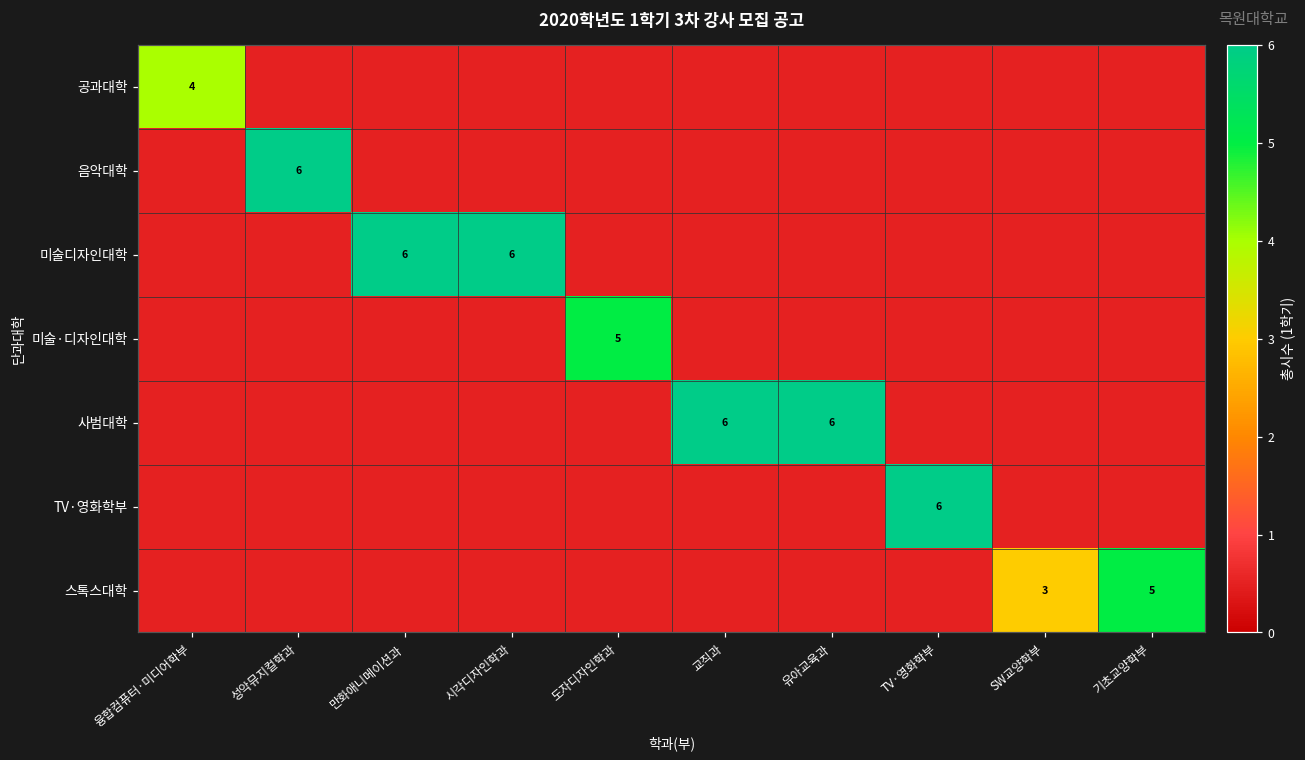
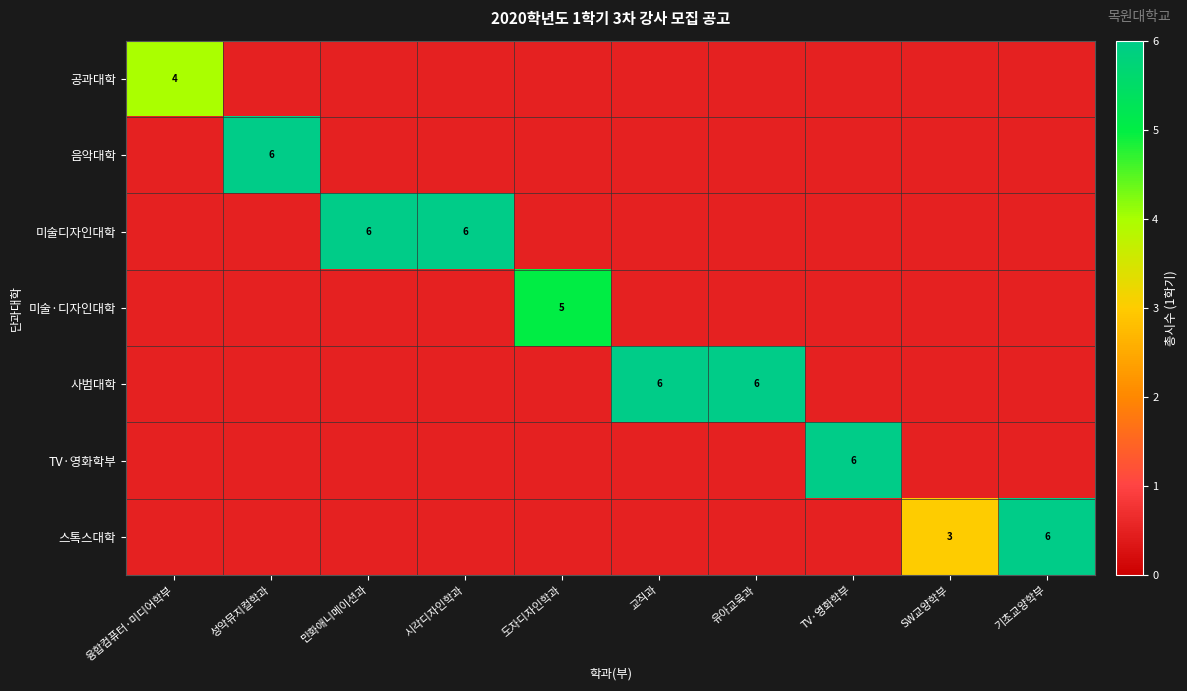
  {
    "공과대학": {
      "융합컴퓨터·미디어학부": 4
    },
    "음악대학": {
      "성악뮤지컬학과": 6
    },
    "미술디자인대학": {
      "만화애니메이션과": 6,
      "시각디자인학과": 6
    },
    "미술·디자인대학": {
      "도자디자인학과": 5
    },
    "사범대학": {
      "교직과": 6,
      "유아교육과": 6
    },
    "TV·영화학부": {
      "TV·영화학부": 6
    },
    "스톡스대학": {
      "SW교양학부": 3,
-     "기초교양학부": 5
+     "기초교양학부": 6
    }
  }
